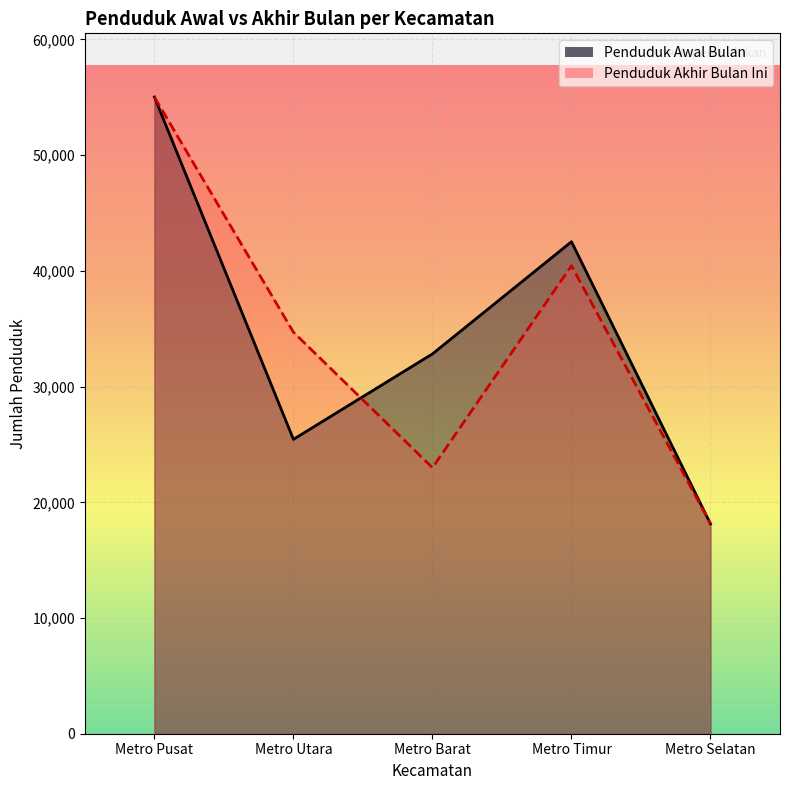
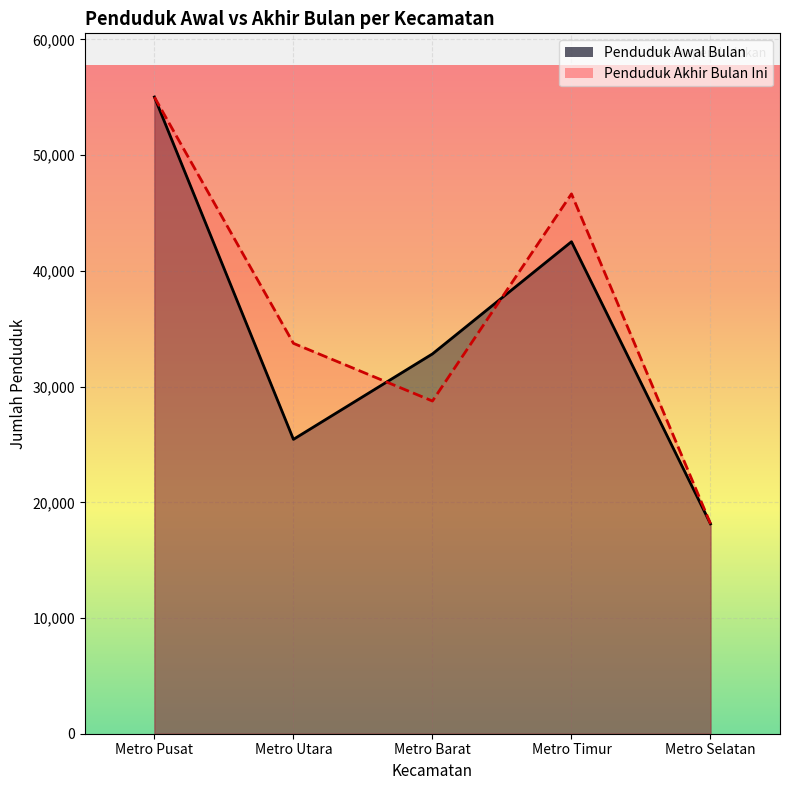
  {
    "Penduduk Awal Bulan": {
      "Metro Utara": "25,400",
      "Metro Barat": "32,800",
      "Metro Timur": "42,500"
    },
    "Penduduk Akhir Bulan Ini": {
-     "Metro Utara": "34,700",
-     "Metro Barat": "23,000",
-     "Metro Timur": "40,400"
+     "Metro Utara": "33,700",
+     "Metro Barat": "28,800",
+     "Metro Timur": "46,700"
    }
  }
